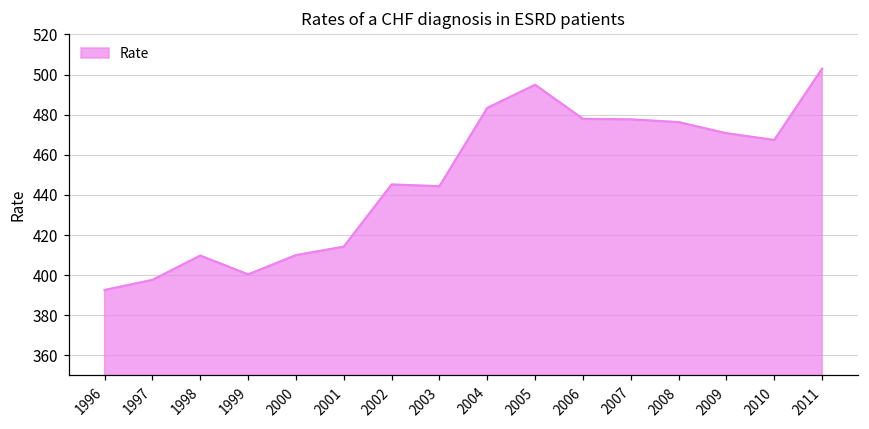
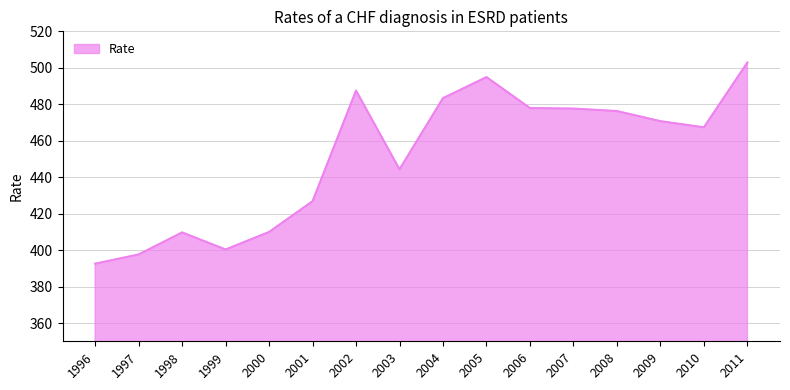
  {
    "1996": 393,
    "1997": 398,
    "1998": 410,
    "1999": 400,
    "2000": 410,
-   "2001": 414,
-   "2002": 445,
+   "2001": 427,
+   "2002": 487,
    "2003": 444,
    "2004": 483,
    "2005": 495,
    "2006": 478,
    "2007": 478,
    "2008": 476,
    "2009": 471,
    "2010": 467,
    "2011": 503
  }
